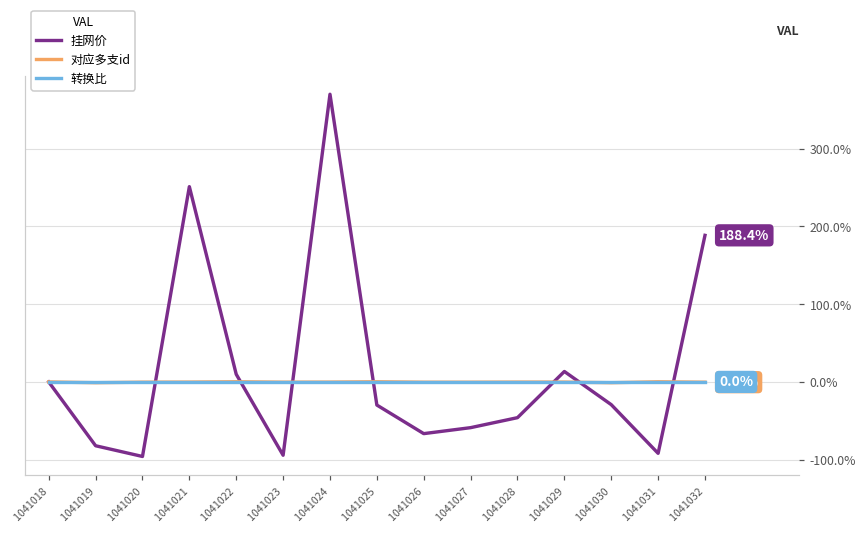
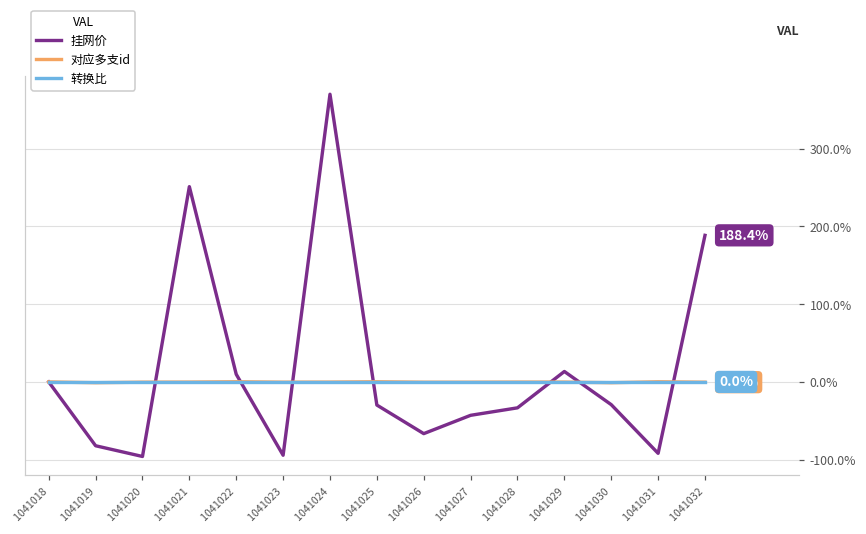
  {
    "挂网价": {
      "1041019": "-80%",
      "1041020": "-100%",
      "1041021": "250%",
      "1041022": "10%",
      "1041023": "-90%",
      "1041024": "370%",
      "1041025": "-30%",
      "1041026": "-70%",
-     "1041027": "-60%",
-     "1041028": "-50%",
+     "1041027": "-40%",
+     "1041028": "-30%",
      "1041029": "10%",
      "1041030": "-30%",
      "1041031": "-90%"
    },
    "转换比": {
      "1041019": "0%",
      "1041020": "0%",
      "1041021": "0%",
      "1041022": "0%",
      "1041023": "0%",
      "1041024": "0%",
      "1041025": "0%",
      "1041026": "0%",
      "1041027": "0%",
      "1041028": "0%",
      "1041029": "0%",
      "1041030": "0%",
      "1041031": "0%"
    }
  }
